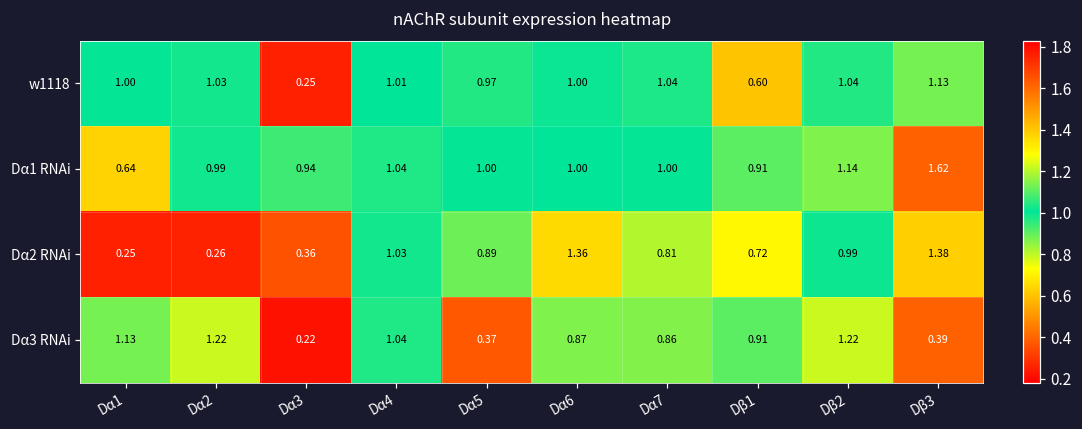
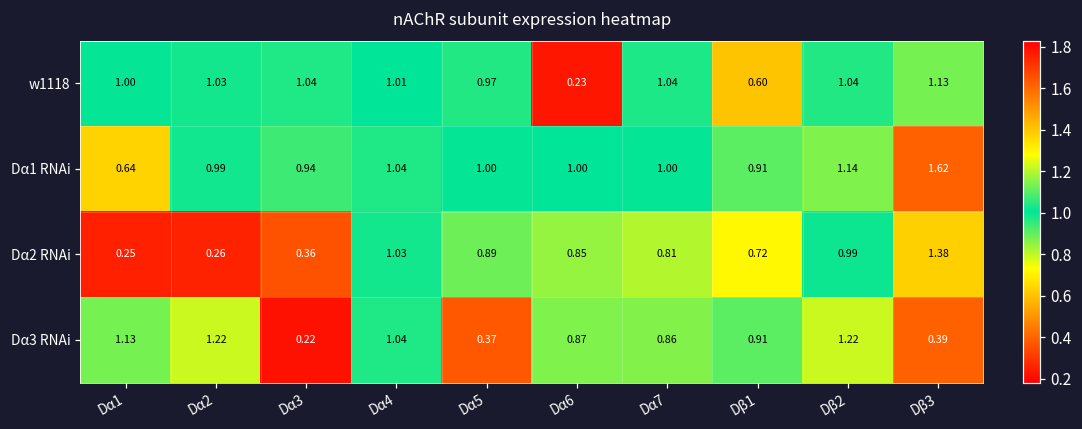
  {
    "w1118": {
      "Dα1": 1.00,
      "Dα2": 1.03,
-     "Dα3": 0.25,
+     "Dα3": 1.04,
      "Dα4": 1.01,
      "Dα5": 0.97,
-     "Dα6": 1.00,
+     "Dα6": 0.23,
      "Dα7": 1.04,
      "Dβ1": 0.60,
      "Dβ2": 1.04,
      "Dβ3": 1.13
    },
    "Dα1 RNAi": {
      "Dα1": 0.64,
      "Dα2": 0.99,
      "Dα3": 0.94,
      "Dα4": 1.04,
      "Dα5": 1.00,
      "Dα6": 1.00,
      "Dα7": 1.00,
      "Dβ1": 0.91,
      "Dβ2": 1.14,
      "Dβ3": 1.62
    },
    "Dα2 RNAi": {
      "Dα1": 0.25,
      "Dα2": 0.26,
      "Dα3": 0.36,
      "Dα4": 1.03,
      "Dα5": 0.89,
-     "Dα6": 1.36,
+     "Dα6": 0.85,
      "Dα7": 0.81,
      "Dβ1": 0.72,
      "Dβ2": 0.99,
      "Dβ3": 1.38
    },
    "Dα3 RNAi": {
      "Dα1": 1.13,
      "Dα2": 1.22,
      "Dα3": 0.22,
      "Dα4": 1.04,
      "Dα5": 0.37,
      "Dα6": 0.87,
      "Dα7": 0.86,
      "Dβ1": 0.91,
      "Dβ2": 1.22,
      "Dβ3": 0.39
    }
  }
